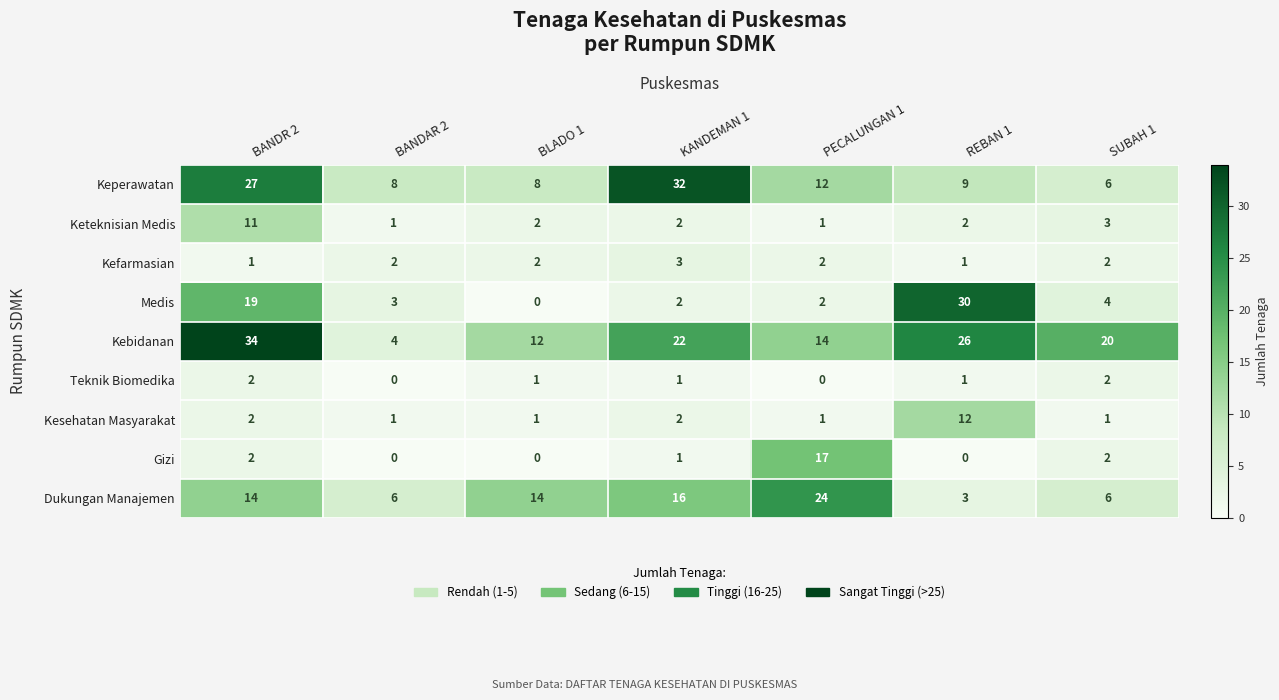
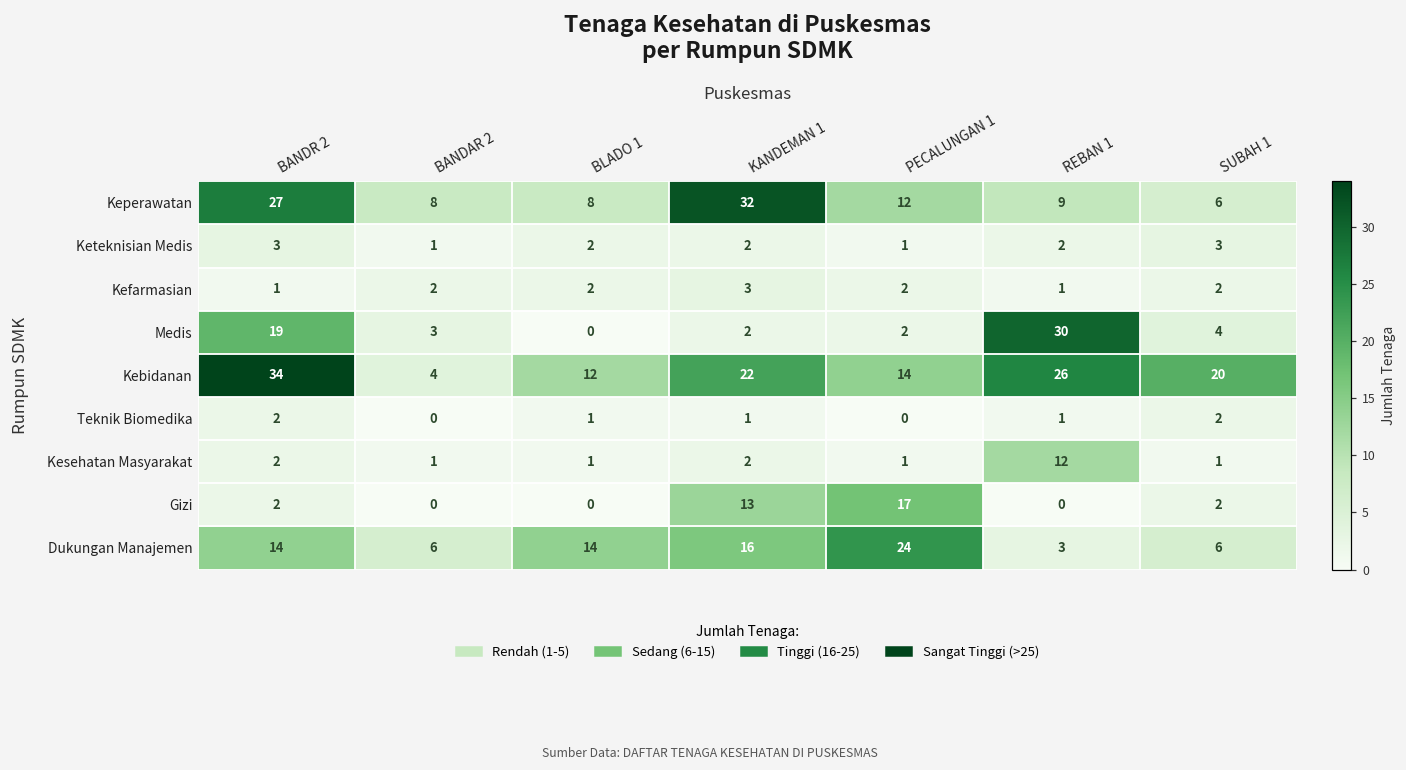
  {
    "Keperawatan": {
      "BANDR 2": 27,
      "BANDAR 2": 8,
      "BLADO 1": 8,
      "KANDEMAN 1": 32,
      "PECALUNGAN 1": 12,
      "REBAN 1": 9,
      "SUBAH 1": 6
    },
    "Keteknisian Medis": {
-     "BANDR 2": 11,
+     "BANDR 2": 3,
      "BANDAR 2": 1,
      "BLADO 1": 2,
      "KANDEMAN 1": 2,
      "PECALUNGAN 1": 1,
      "REBAN 1": 2,
      "SUBAH 1": 3
    },
    "Kefarmasian": {
      "BANDR 2": 1,
      "BANDAR 2": 2,
      "BLADO 1": 2,
      "KANDEMAN 1": 3,
      "PECALUNGAN 1": 2,
      "REBAN 1": 1,
      "SUBAH 1": 2
    },
    "Medis": {
      "BANDR 2": 19,
      "BANDAR 2": 3,
      "BLADO 1": 0,
      "KANDEMAN 1": 2,
      "PECALUNGAN 1": 2,
      "REBAN 1": 30,
      "SUBAH 1": 4
    },
    "Kebidanan": {
      "BANDR 2": 34,
      "BANDAR 2": 4,
      "BLADO 1": 12,
      "KANDEMAN 1": 22,
      "PECALUNGAN 1": 14,
      "REBAN 1": 26,
      "SUBAH 1": 20
    },
    "Teknik Biomedika": {
      "BANDR 2": 2,
      "BANDAR 2": 0,
      "BLADO 1": 1,
      "KANDEMAN 1": 1,
      "PECALUNGAN 1": 0,
      "REBAN 1": 1,
      "SUBAH 1": 2
    },
    "Kesehatan Masyarakat": {
      "BANDR 2": 2,
      "BANDAR 2": 1,
      "BLADO 1": 1,
      "KANDEMAN 1": 2,
      "PECALUNGAN 1": 1,
      "REBAN 1": 12,
      "SUBAH 1": 1
    },
    "Gizi": {
      "BANDR 2": 2,
      "BANDAR 2": 0,
      "BLADO 1": 0,
-     "KANDEMAN 1": 1,
+     "KANDEMAN 1": 13,
      "PECALUNGAN 1": 17,
      "REBAN 1": 0,
      "SUBAH 1": 2
    },
    "Dukungan Manajemen": {
      "BANDR 2": 14,
      "BANDAR 2": 6,
      "BLADO 1": 14,
      "KANDEMAN 1": 16,
      "PECALUNGAN 1": 24,
      "REBAN 1": 3,
      "SUBAH 1": 6
    }
  }
